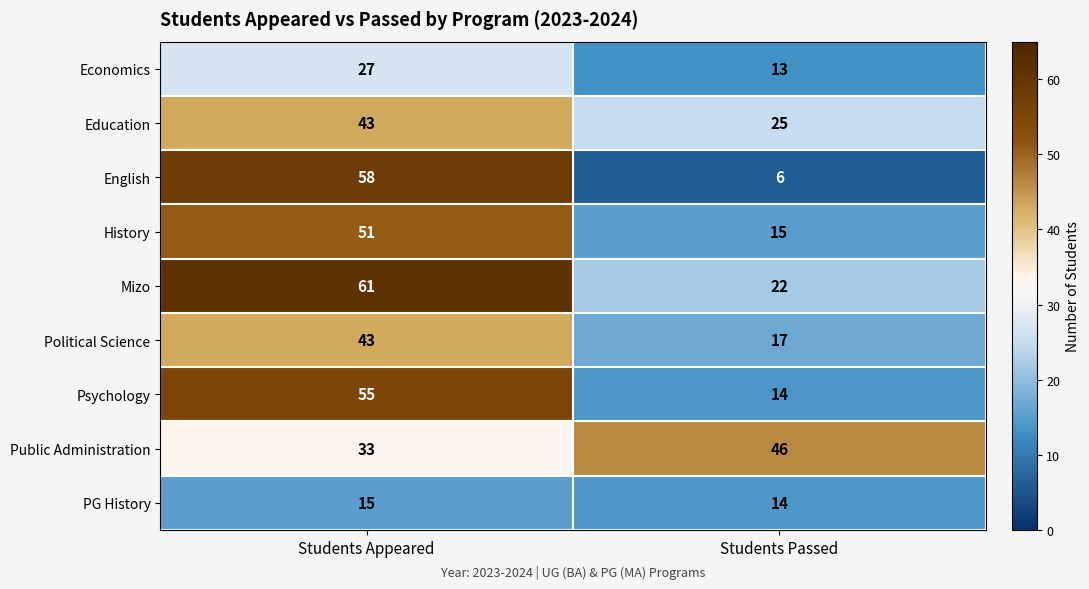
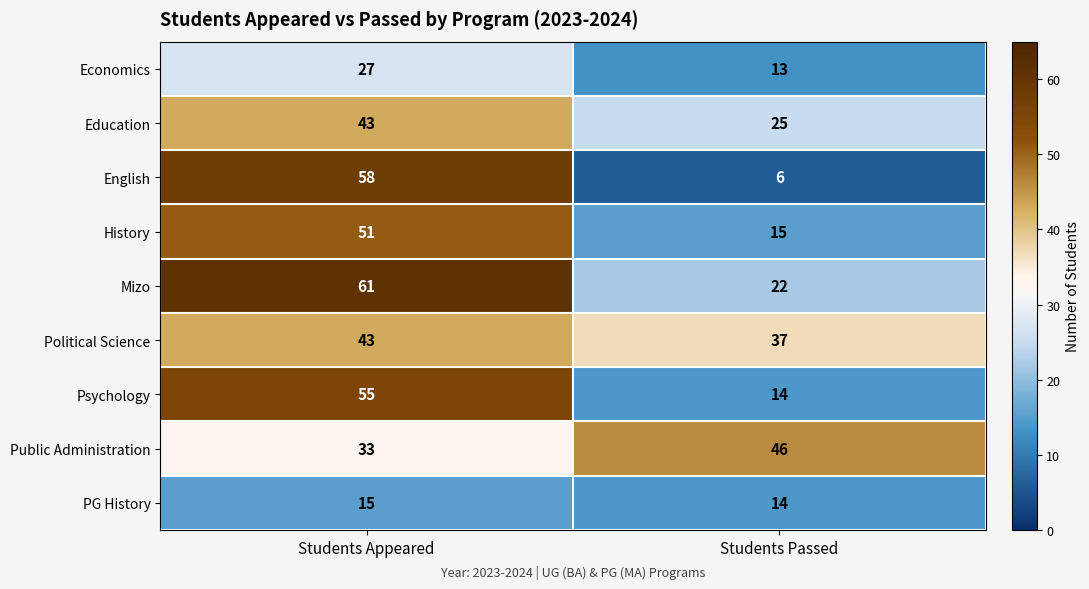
  {
    "Economics": {
      "Students Appeared": 27,
      "Students Passed": 13
    },
    "Education": {
      "Students Appeared": 43,
      "Students Passed": 25
    },
    "English": {
      "Students Appeared": 58,
      "Students Passed": 6
    },
    "History": {
      "Students Appeared": 51,
      "Students Passed": 15
    },
    "Mizo": {
      "Students Appeared": 61,
      "Students Passed": 22
    },
    "Political Science": {
      "Students Appeared": 43,
-     "Students Passed": 17
+     "Students Passed": 37
    },
    "Psychology": {
      "Students Appeared": 55,
      "Students Passed": 14
    },
    "Public Administration": {
      "Students Appeared": 33,
      "Students Passed": 46
    },
    "PG History": {
      "Students Appeared": 15,
      "Students Passed": 14
    }
  }
